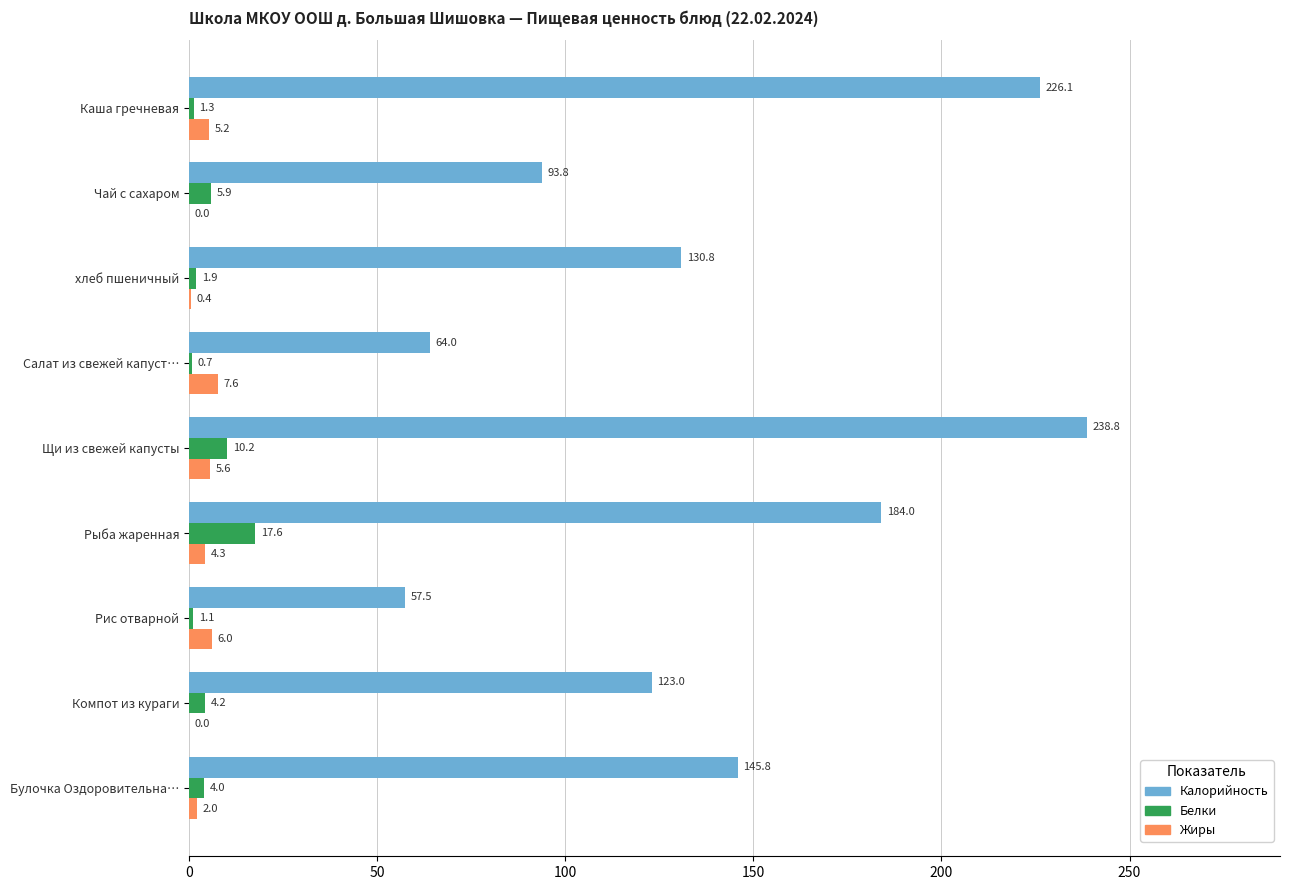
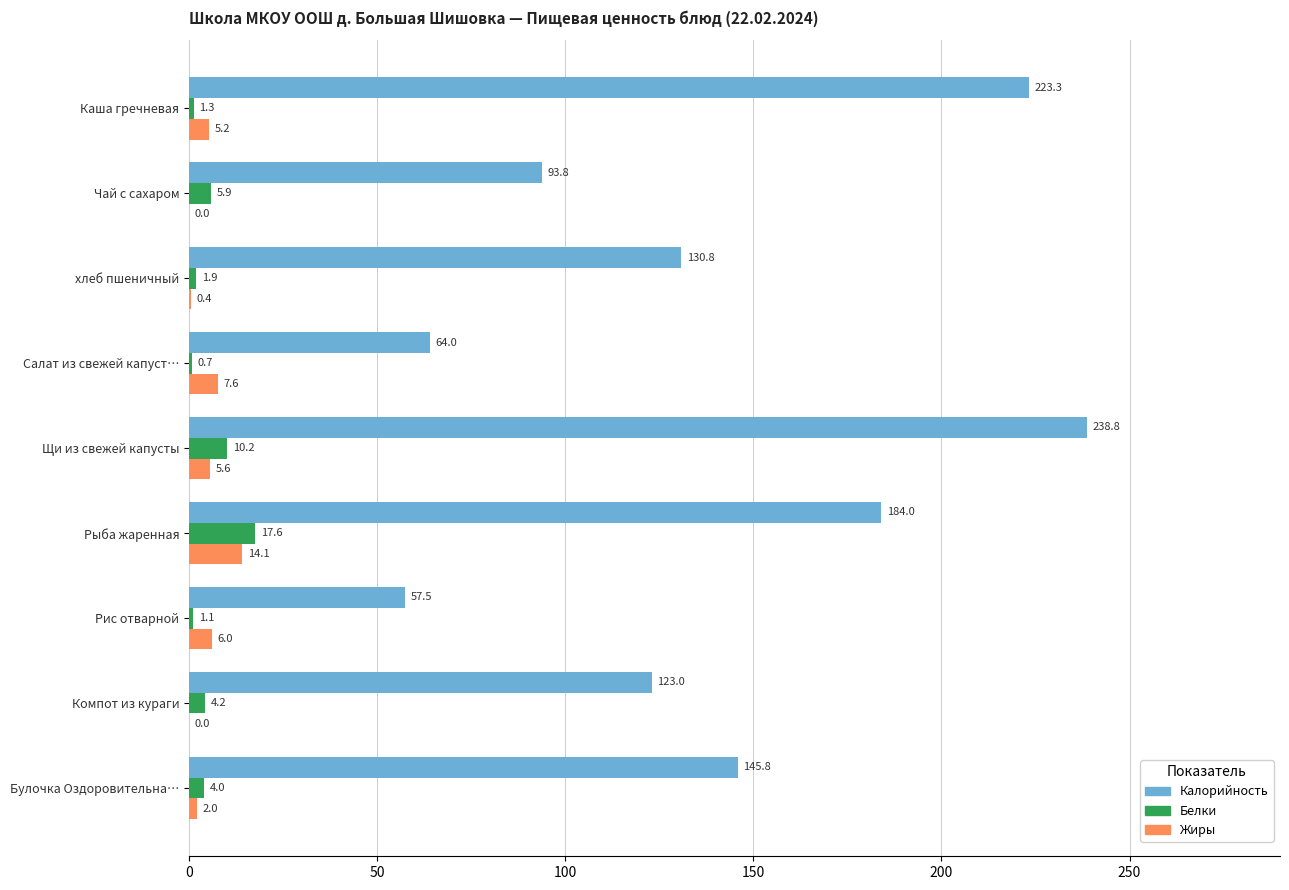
  {
    "Калорийность": {
-     "Каша гречневая": 226.1,
+     "Каша гречневая": 223.3,
      "Чай с сахаром": 93.8,
      "хлеб пшеничный": 130.8,
      "Салат из свежей капуст…": 64.0,
      "Щи из свежей капусты": 238.8,
      "Рыба жаренная": 184.0,
      "Рис отварной": 57.5,
      "Компот из кураги": 123.0,
      "Булочка Оздоровительна…": 145.8
    },
    "Белки": {
      "Каша гречневая": 1.3,
      "Чай с сахаром": 5.9,
      "хлеб пшеничный": 1.9,
      "Салат из свежей капуст…": 0.7,
      "Щи из свежей капусты": 10.2,
      "Рыба жаренная": 17.6,
      "Рис отварной": 1.1,
      "Компот из кураги": 4.2,
      "Булочка Оздоровительна…": 4.0
    },
    "Жиры": {
      "Каша гречневая": 5.2,
      "Чай с сахаром": 0.0,
      "хлеб пшеничный": 0.4,
      "Салат из свежей капуст…": 7.6,
      "Щи из свежей капусты": 5.6,
-     "Рыба жаренная": 4.3,
+     "Рыба жаренная": 14.1,
      "Рис отварной": 6.0,
      "Компот из кураги": 0.0,
      "Булочка Оздоровительна…": 2.0
    }
  }
